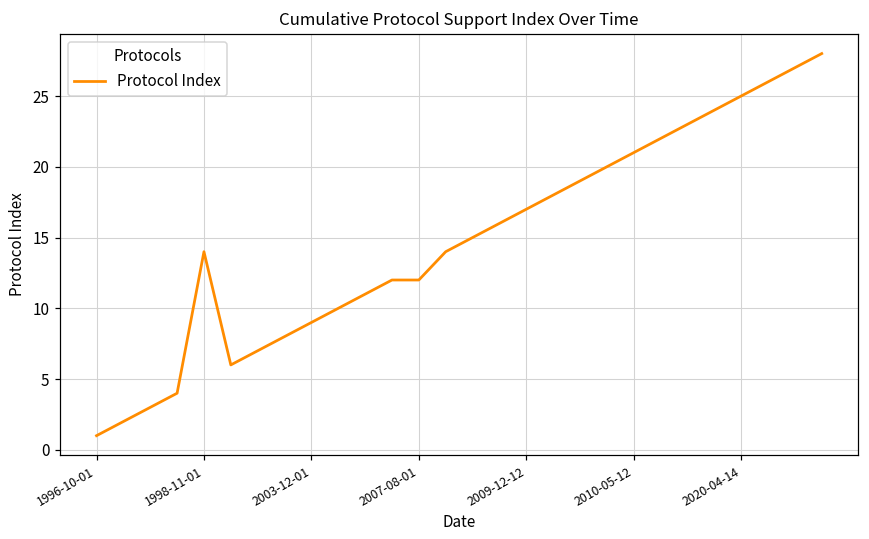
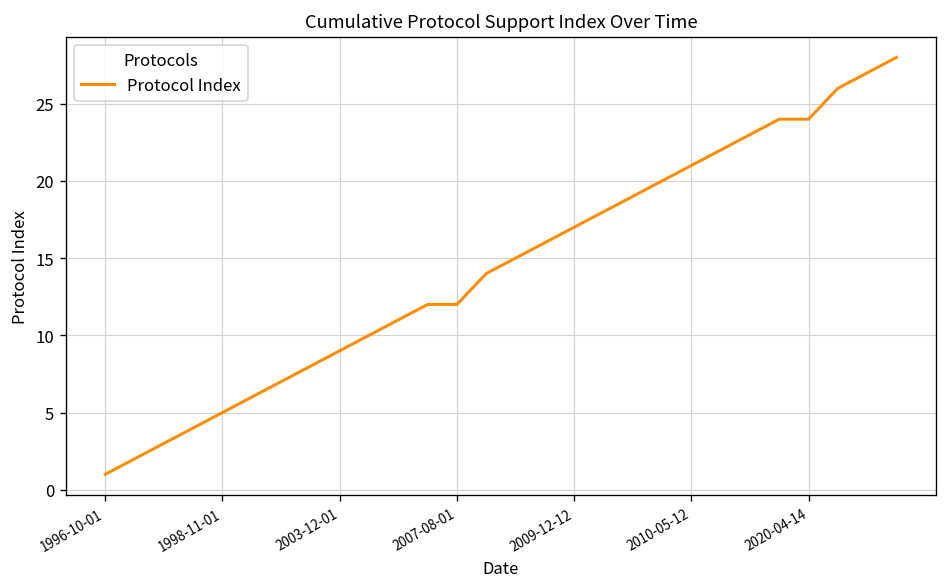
  {
    "1996-10-01": 1,
-   "1998-11-01": 14,
+   "1998-11-01": 5,
    "2003-12-01": 9,
    "2007-08-01": 12,
-   "2020-04-14": 25
+   "2020-04-14": 24
  }
